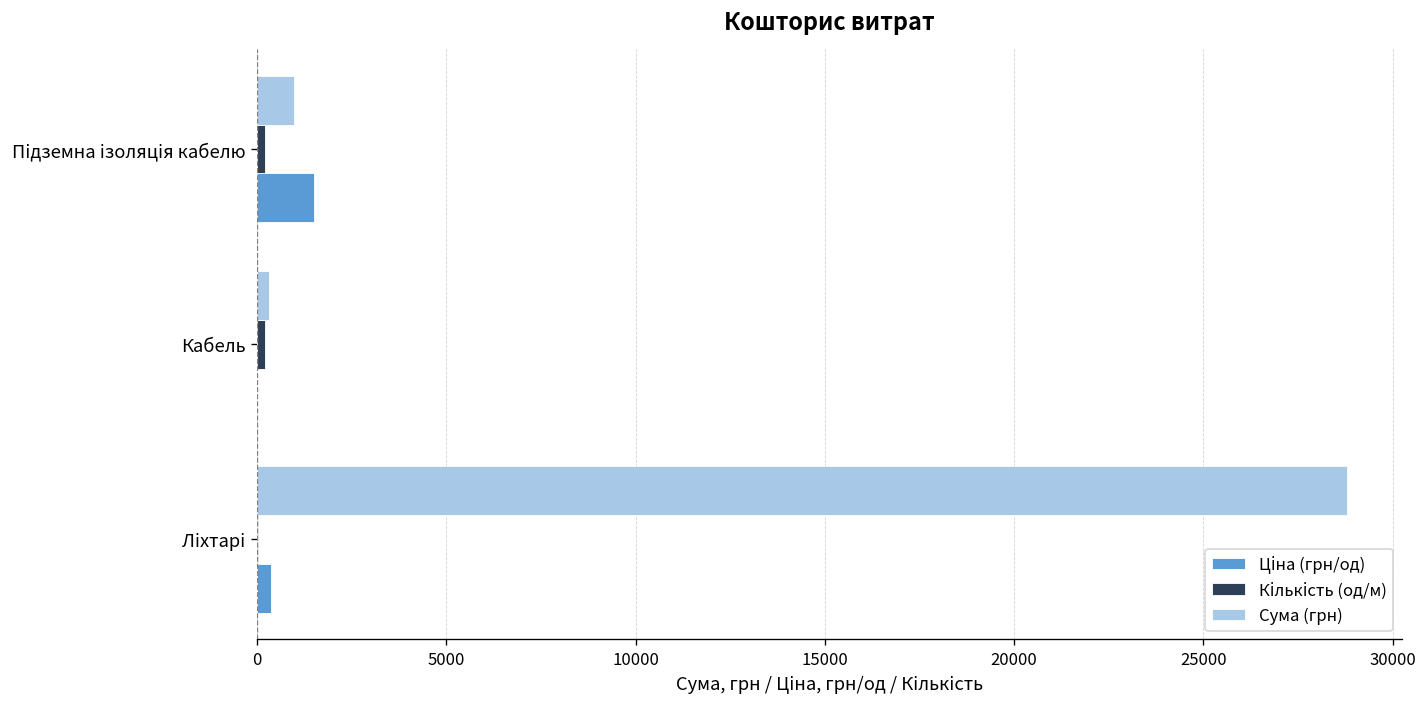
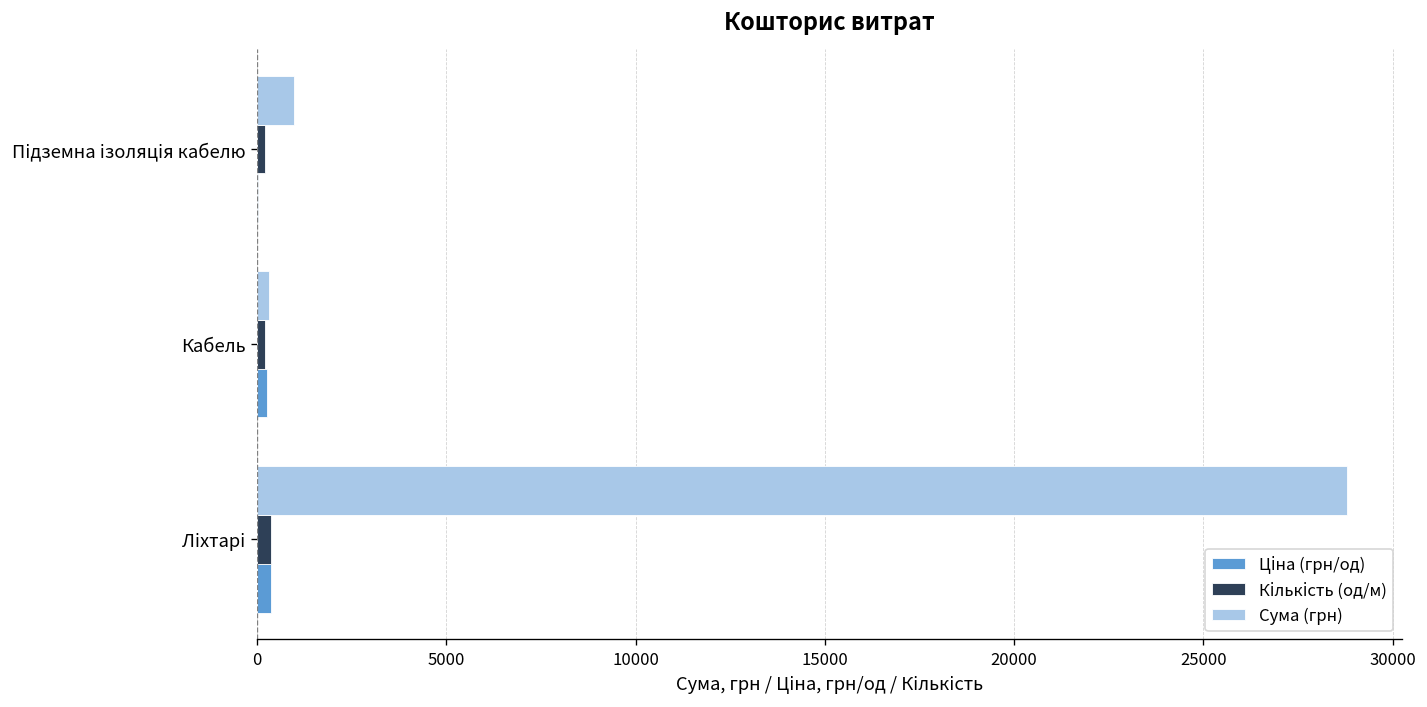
  {
    "Ціна (грн/од)": {
-     "Підземна ізоляція кабелю": 1500,
-     "Кабель": 0,
+     "Підземна ізоляція кабелю": 0,
+     "Кабель": 300,
      "Ліхтарі": 400
    },
    "Кількість (од/м)": {
      "Підземна ізоляція кабелю": 200,
      "Кабель": 200,
-     "Ліхтарі": 0
+     "Ліхтарі": 400
    },
    "Сума (грн)": {
      "Підземна ізоляція кабелю": 1000,
      "Кабель": 300,
      "Ліхтарі": 28800
    }
  }
